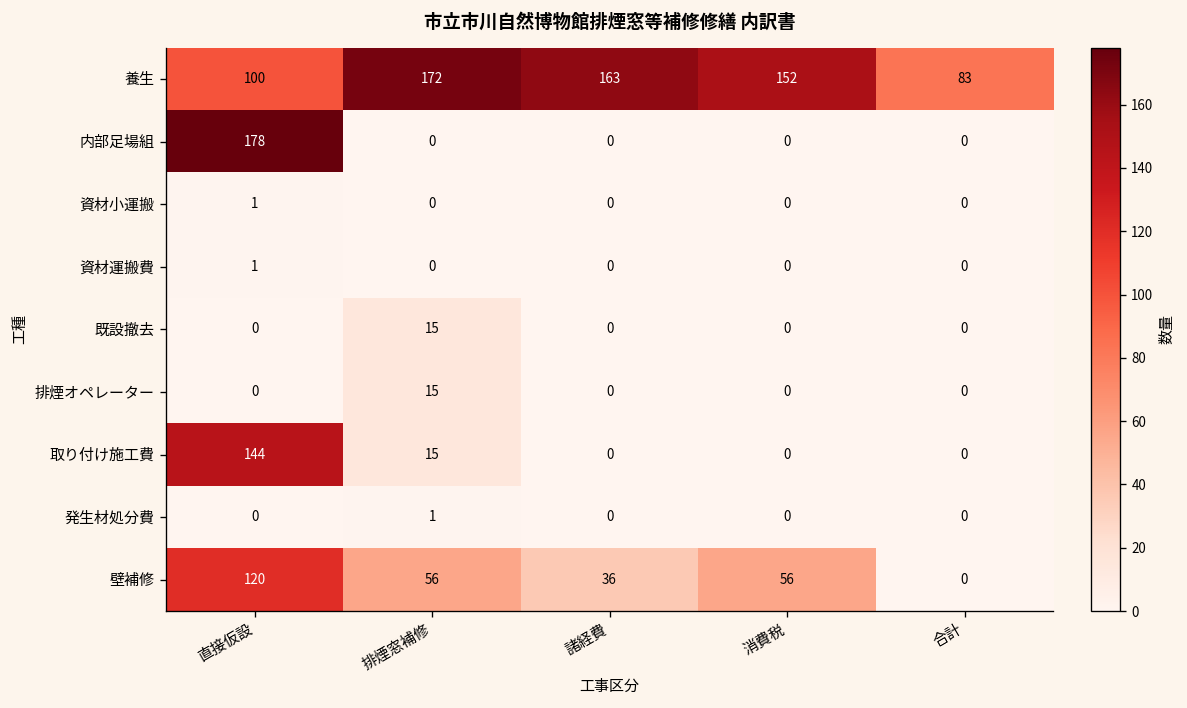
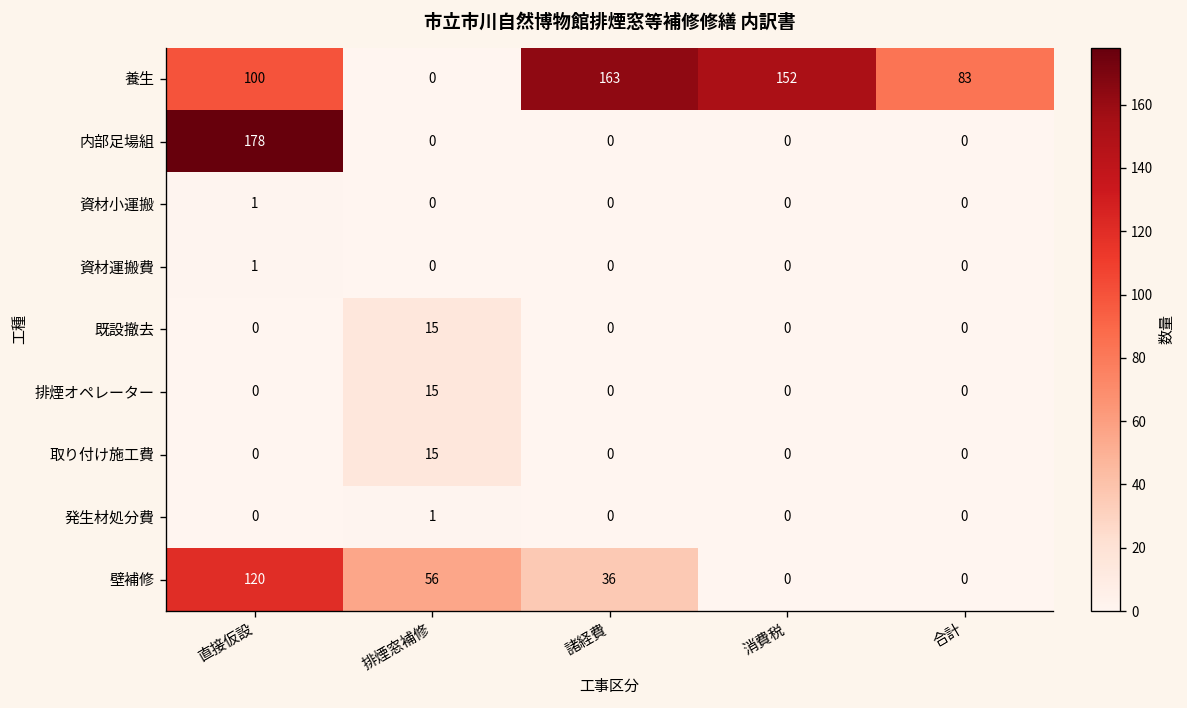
  {
    "養生": {
      "直接仮設": 100,
-     "排煙窓補修": 172,
+     "排煙窓補修": 0,
      "諸経費": 163,
      "消費税": 152,
      "合計": 83
    },
    "内部足場組": {
      "直接仮設": 178,
      "排煙窓補修": 0,
      "諸経費": 0,
      "消費税": 0,
      "合計": 0
    },
    "資材小運搬": {
      "直接仮設": 1,
      "排煙窓補修": 0,
      "諸経費": 0,
      "消費税": 0,
      "合計": 0
    },
    "資材運搬費": {
      "直接仮設": 1,
      "排煙窓補修": 0,
      "諸経費": 0,
      "消費税": 0,
      "合計": 0
    },
    "既設撤去": {
      "直接仮設": 0,
      "排煙窓補修": 15,
      "諸経費": 0,
      "消費税": 0,
      "合計": 0
    },
    "排煙オペレーター": {
      "直接仮設": 0,
      "排煙窓補修": 15,
      "諸経費": 0,
      "消費税": 0,
      "合計": 0
    },
    "取り付け施工費": {
-     "直接仮設": 144,
+     "直接仮設": 0,
      "排煙窓補修": 15,
      "諸経費": 0,
      "消費税": 0,
      "合計": 0
    },
    "発生材処分費": {
      "直接仮設": 0,
      "排煙窓補修": 1,
      "諸経費": 0,
      "消費税": 0,
      "合計": 0
    },
    "壁補修": {
      "直接仮設": 120,
      "排煙窓補修": 56,
      "諸経費": 36,
-     "消費税": 56,
+     "消費税": 0,
      "合計": 0
    }
  }
